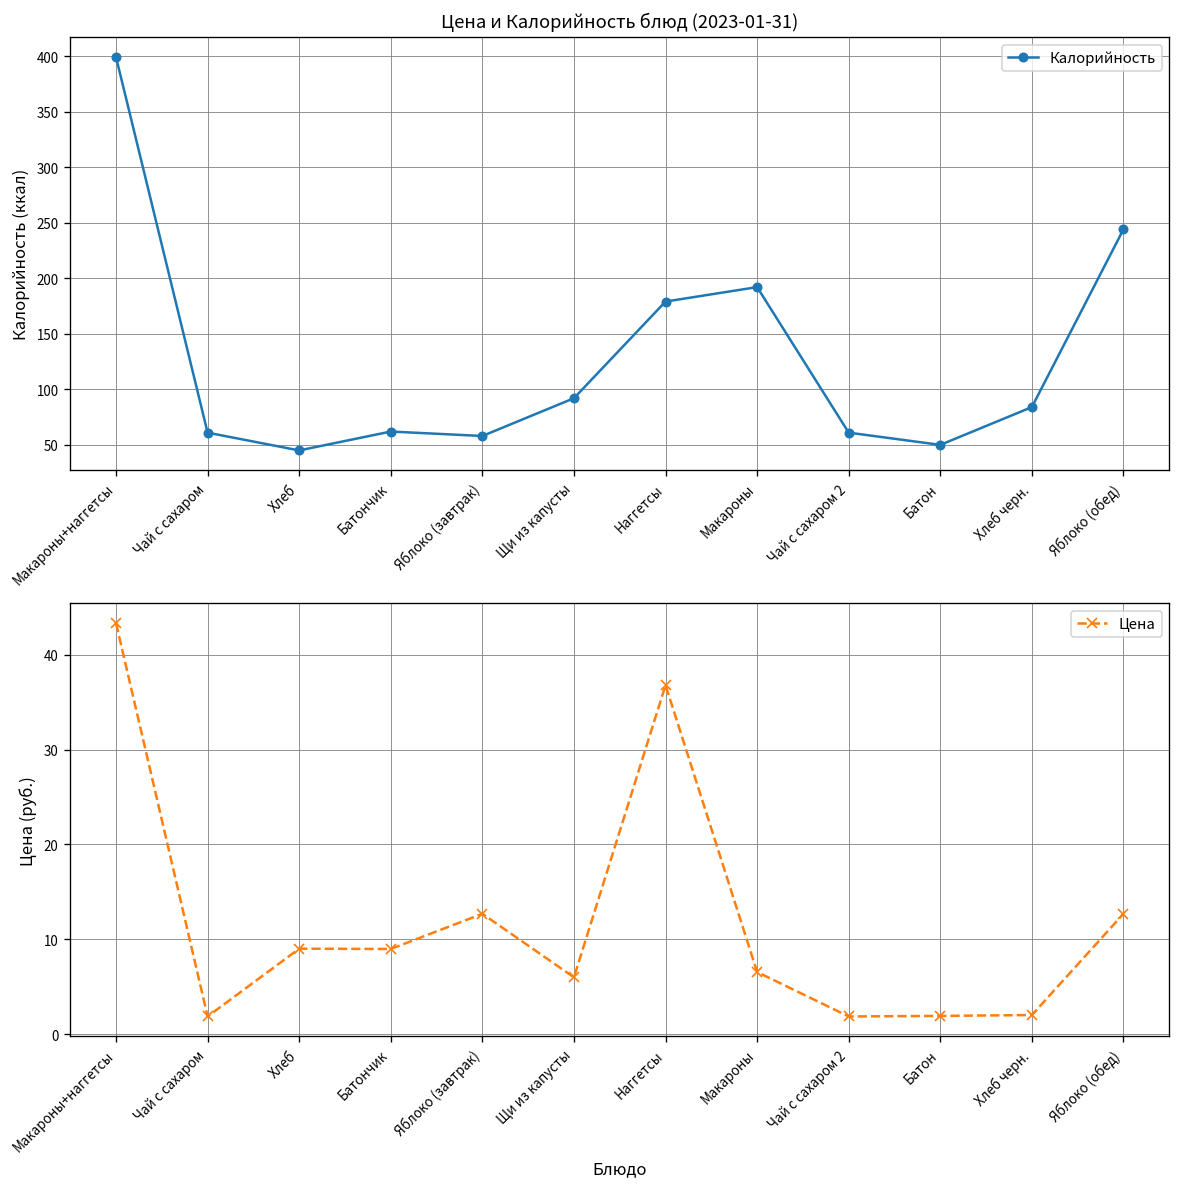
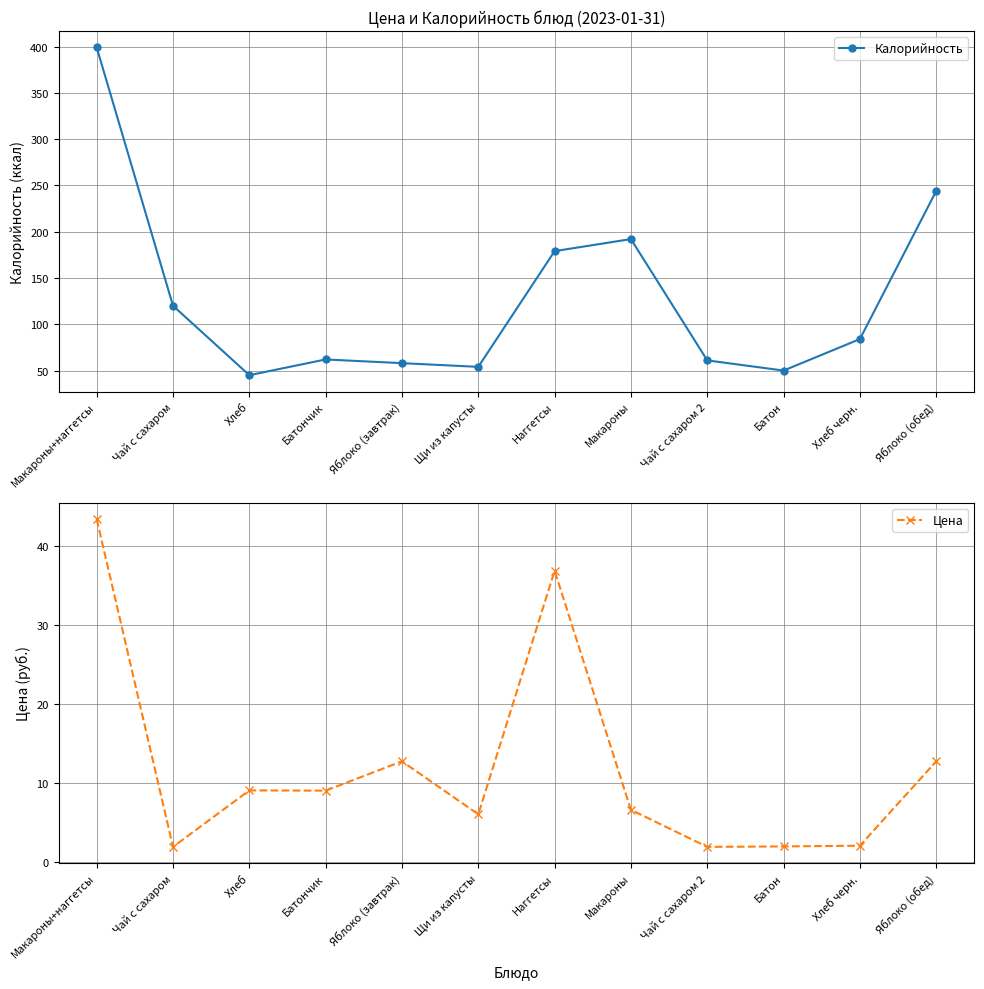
  {
    "Цена и Калорийность блюд (2023-01-31)": {
      "Макароны+наггетсы": 400,
-     "Чай с сахаром": 60,
+     "Чай с сахаром": 120,
      "Хлеб": 50,
      "Батончик": 60,
      "Яблоко (завтрак)": 60,
-     "Щи из капусты": 90,
+     "Щи из капусты": 50,
      "Наггетсы": 180,
      "Макароны": 190,
      "Чай с сахаром 2": 60,
      "Батон": 50,
      "Хлеб черн.": 80,
      "Яблоко (обед)": 240
    }
  }
